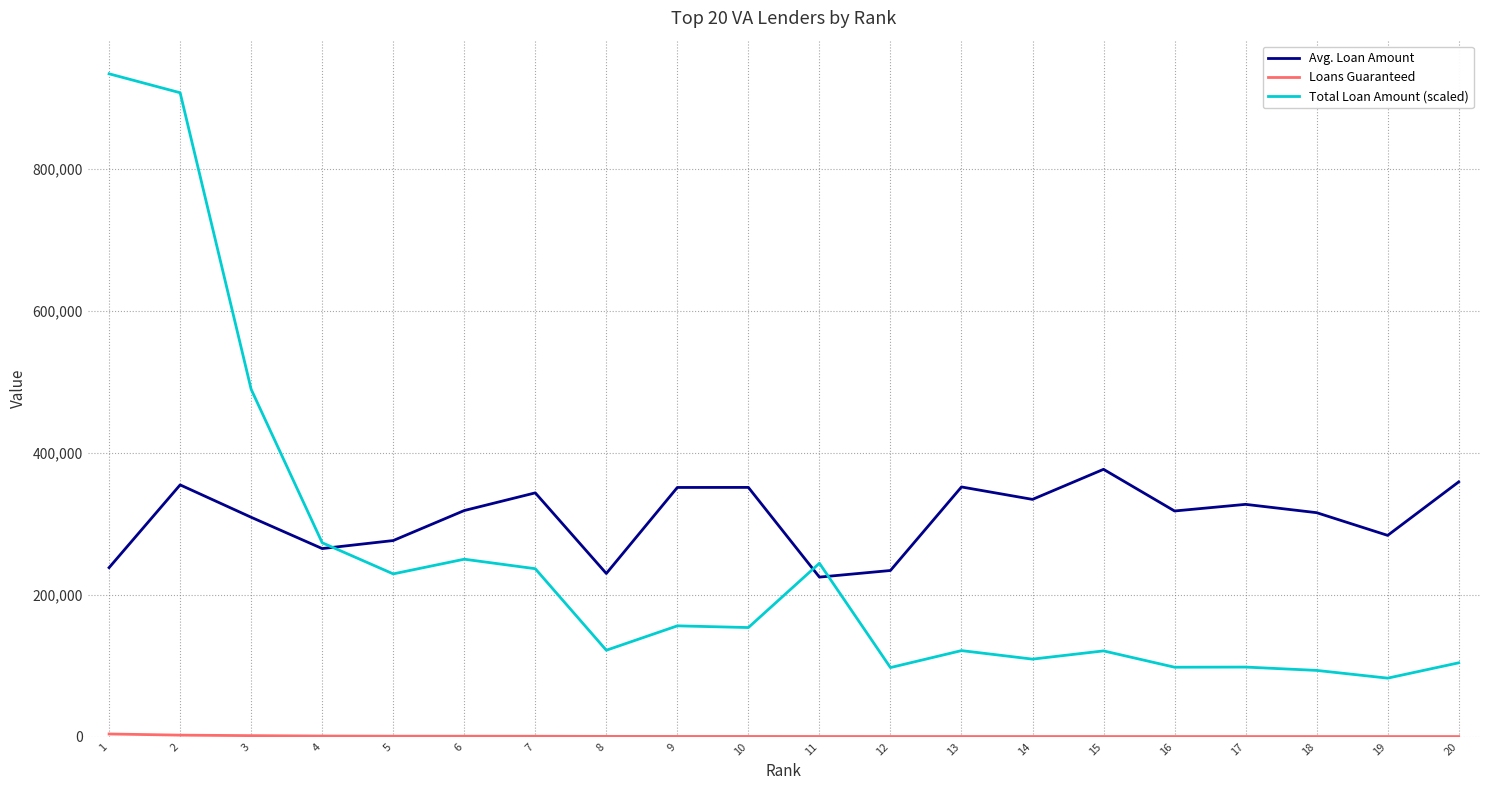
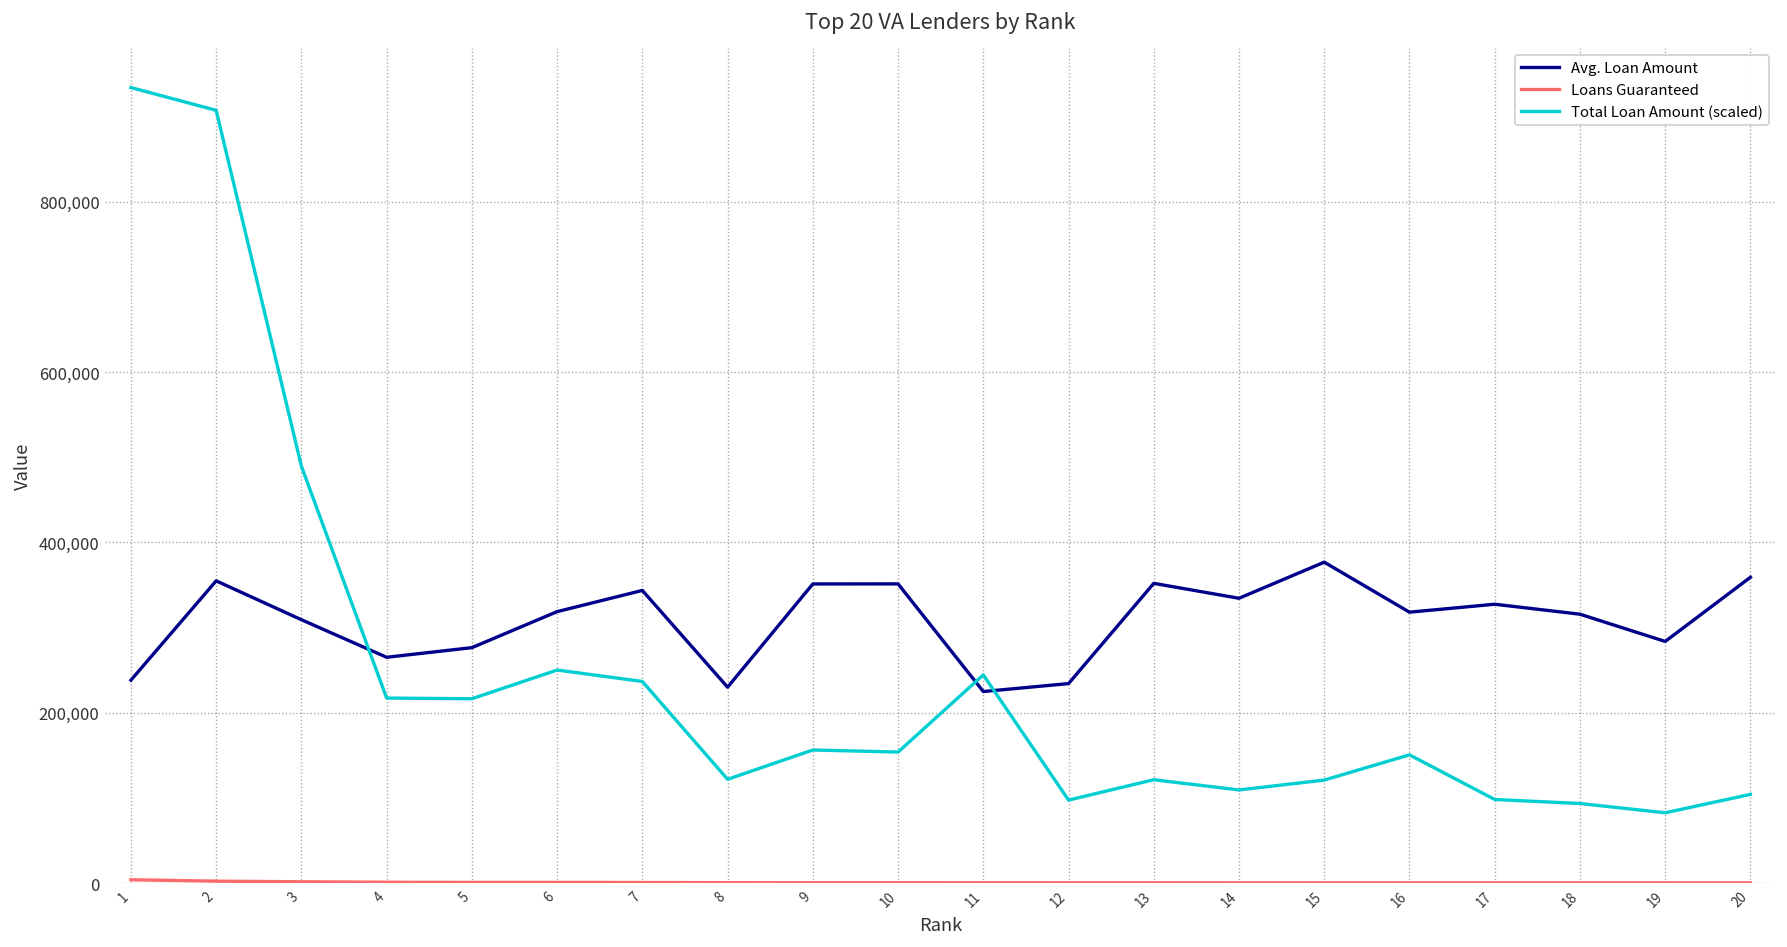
  {
    "Avg. Loan Amount": {
      "1": "240,000",
      "2": "350,000",
      "3": "310,000",
      "4": "270,000",
      "5": "280,000",
      "6": "320,000",
      "7": "340,000",
      "8": "230,000",
      "9": "350,000",
      "10": "350,000",
      "11": "220,000",
      "12": "230,000",
      "13": "350,000",
      "14": "330,000",
      "15": "380,000",
      "16": "320,000",
      "17": "330,000",
      "18": "320,000",
      "19": "280,000",
      "20": "360,000"
    },
    "Loans Guaranteed": {
      "1": "0",
      "2": "0",
      "3": "0",
      "4": "0",
      "5": "0",
      "6": "0",
      "7": "0",
      "8": "0",
      "9": "0",
      "10": "0",
      "11": "0",
      "12": "0",
      "13": "0",
      "14": "0",
      "15": "0",
      "16": "0",
      "17": "0",
      "18": "0",
      "19": "0",
      "20": "0"
    },
    "Total Loan Amount (scaled)": {
      "1": "930,000",
      "2": "910,000",
      "3": "490,000",
-     "4": "270,000",
-     "5": "230,000",
+     "4": "220,000",
+     "5": "220,000",
      "6": "250,000",
      "7": "240,000",
      "8": "120,000",
      "9": "160,000",
      "10": "150,000",
      "11": "240,000",
      "12": "100,000",
      "13": "120,000",
      "14": "110,000",
      "15": "120,000",
-     "16": "100,000",
+     "16": "150,000",
      "17": "100,000",
      "18": "90,000",
      "19": "80,000",
      "20": "100,000"
    }
  }
